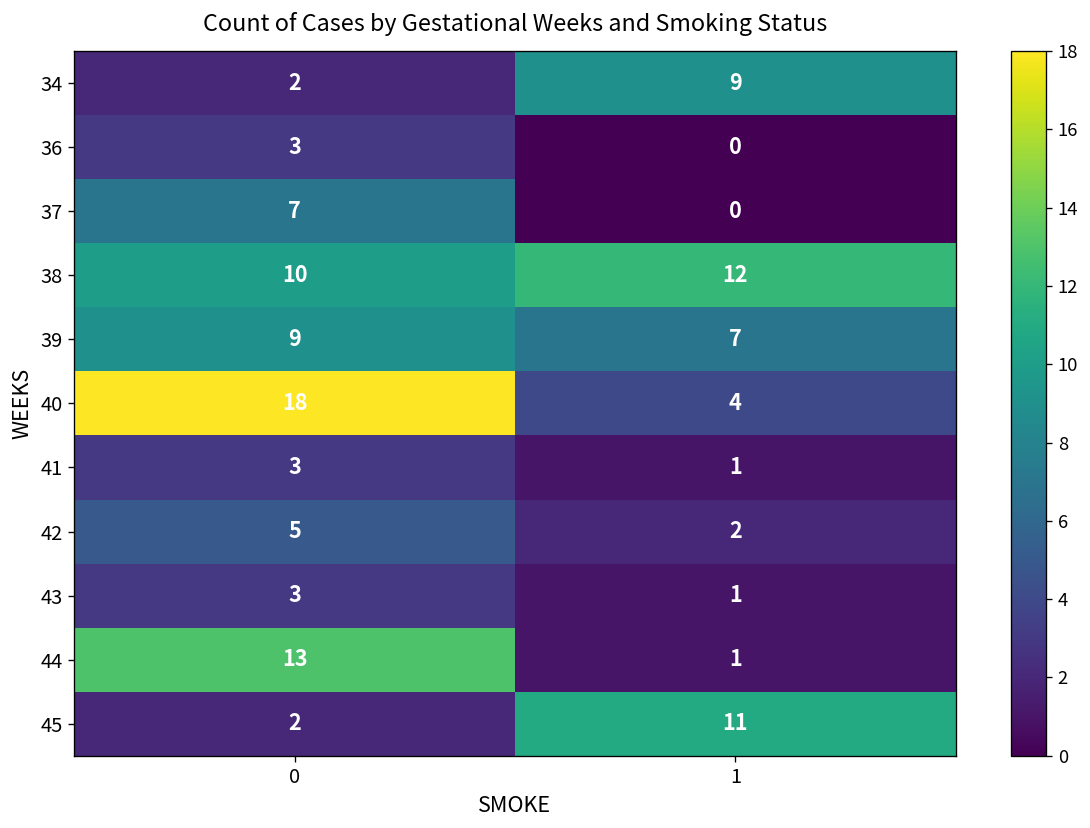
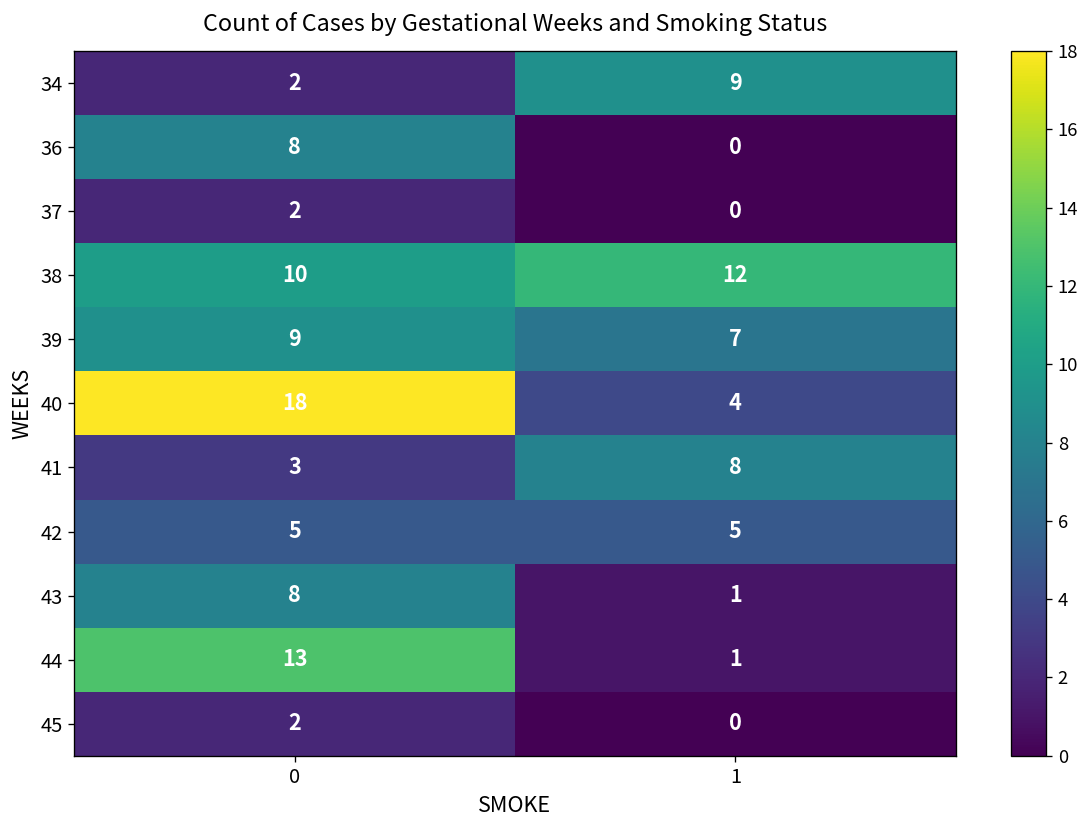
  {
    "34": {
      "0": 2,
      "1": 9
    },
    "36": {
-     "0": 3,
+     "0": 8,
      "1": 0
    },
    "37": {
-     "0": 7,
+     "0": 2,
      "1": 0
    },
    "38": {
      "0": 10,
      "1": 12
    },
    "39": {
      "0": 9,
      "1": 7
    },
    "40": {
      "0": 18,
      "1": 4
    },
    "41": {
      "0": 3,
-     "1": 1
+     "1": 8
    },
    "42": {
      "0": 5,
-     "1": 2
+     "1": 5
    },
    "43": {
-     "0": 3,
+     "0": 8,
      "1": 1
    },
    "44": {
      "0": 13,
      "1": 1
    },
    "45": {
      "0": 2,
-     "1": 11
+     "1": 0
    }
  }
